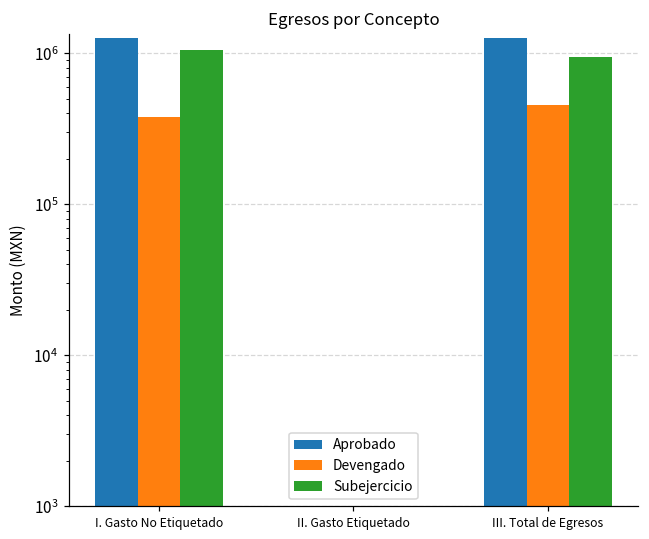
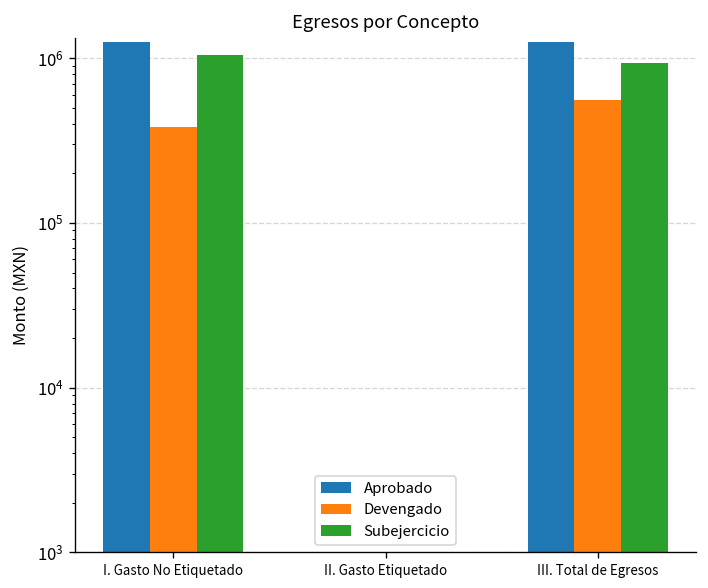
  {
    "Aprobado": {
      "I. Gasto No Etiquetado": 1300000,
      "III. Total de Egresos": 1300000
    },
    "Devengado": {
      "I. Gasto No Etiquetado": 380000,
-     "III. Total de Egresos": 450000
+     "III. Total de Egresos": 560000
    },
    "Subejercicio": {
      "I. Gasto No Etiquetado": 1000000,
      "III. Total de Egresos": 900000
    }
  }
